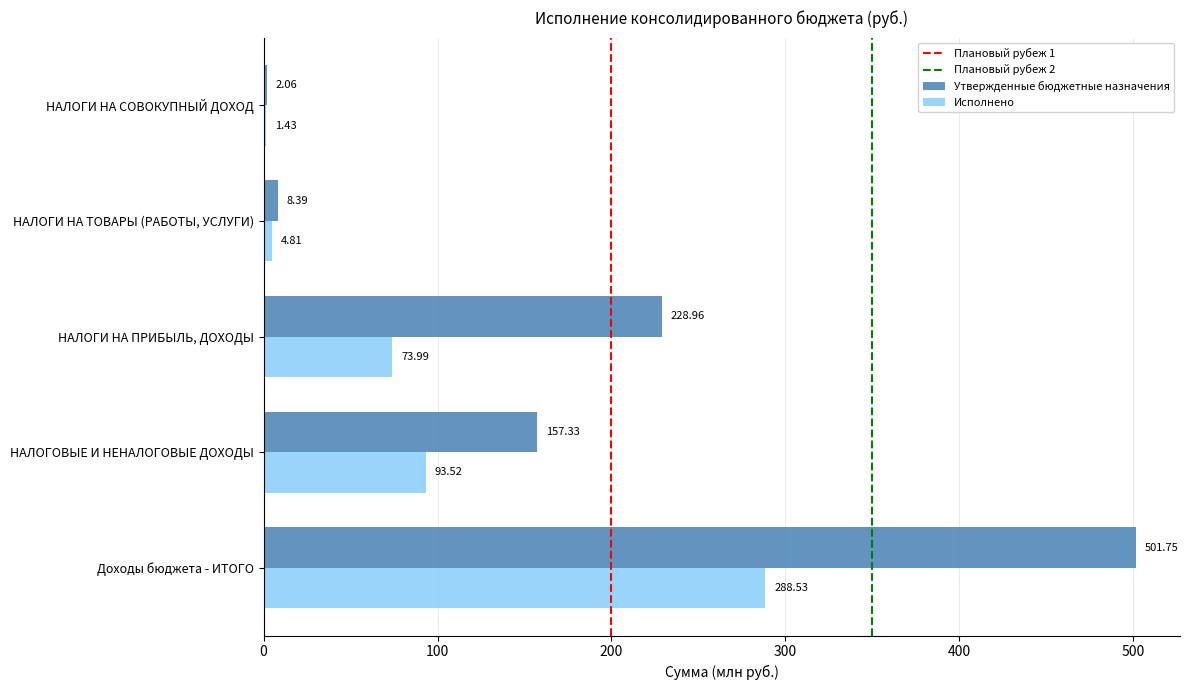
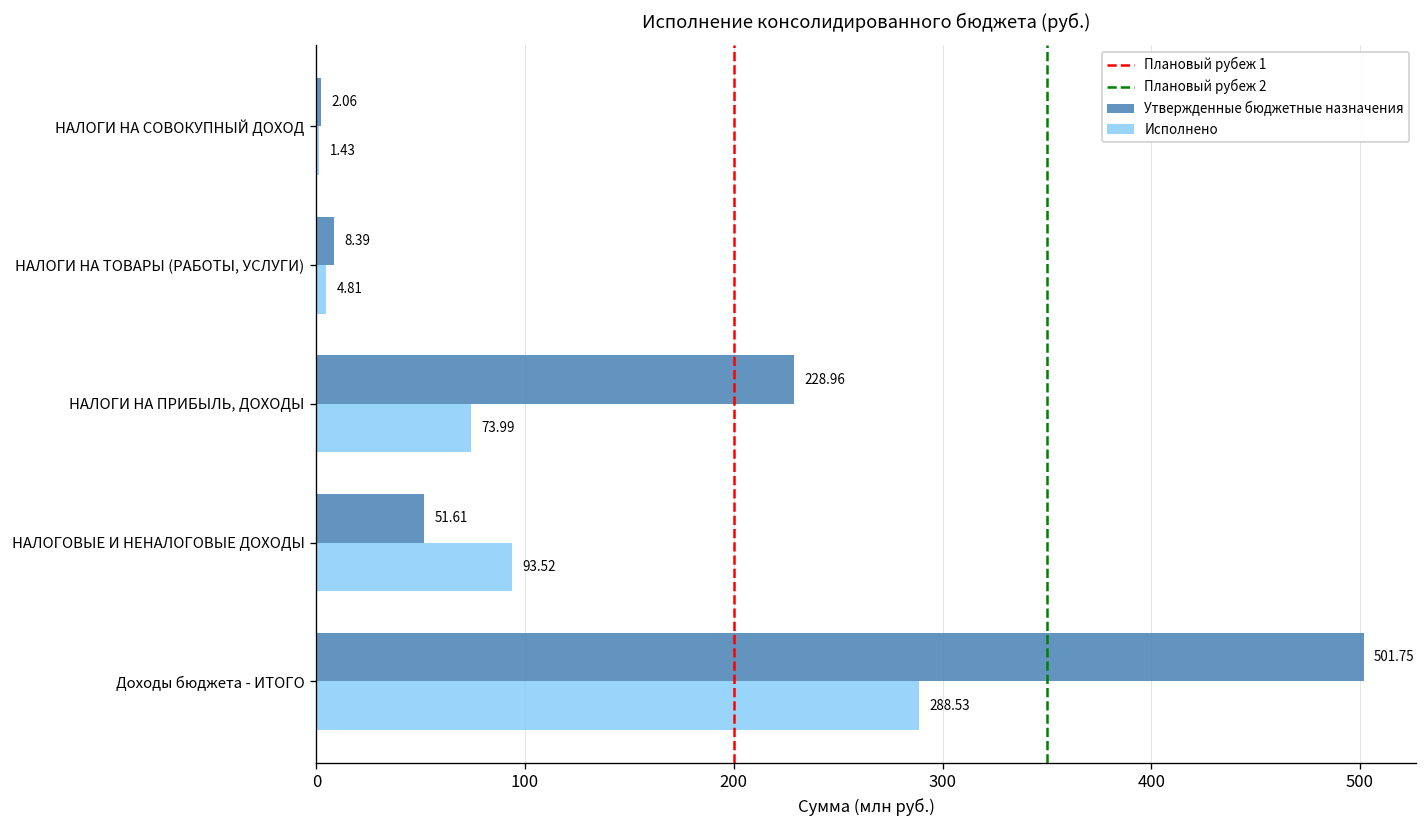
  {
    "Утвержденные бюджетные назначения": {
      "НАЛОГИ НА СОВОКУПНЫЙ ДОХОД": 2.06,
      "НАЛОГИ НА ТОВАРЫ (РАБОТЫ, УСЛУГИ)": 8.39,
      "НАЛОГИ НА ПРИБЫЛЬ, ДОХОДЫ": 228.96,
-     "НАЛОГОВЫЕ И НЕНАЛОГОВЫЕ ДОХОДЫ": 157.33,
+     "НАЛОГОВЫЕ И НЕНАЛОГОВЫЕ ДОХОДЫ": 51.61,
      "Доходы бюджета - ИТОГО": 501.75
    },
    "Исполнено": {
      "НАЛОГИ НА СОВОКУПНЫЙ ДОХОД": 1.43,
      "НАЛОГИ НА ТОВАРЫ (РАБОТЫ, УСЛУГИ)": 4.81,
      "НАЛОГИ НА ПРИБЫЛЬ, ДОХОДЫ": 73.99,
      "НАЛОГОВЫЕ И НЕНАЛОГОВЫЕ ДОХОДЫ": 93.52,
      "Доходы бюджета - ИТОГО": 288.53
    }
  }
